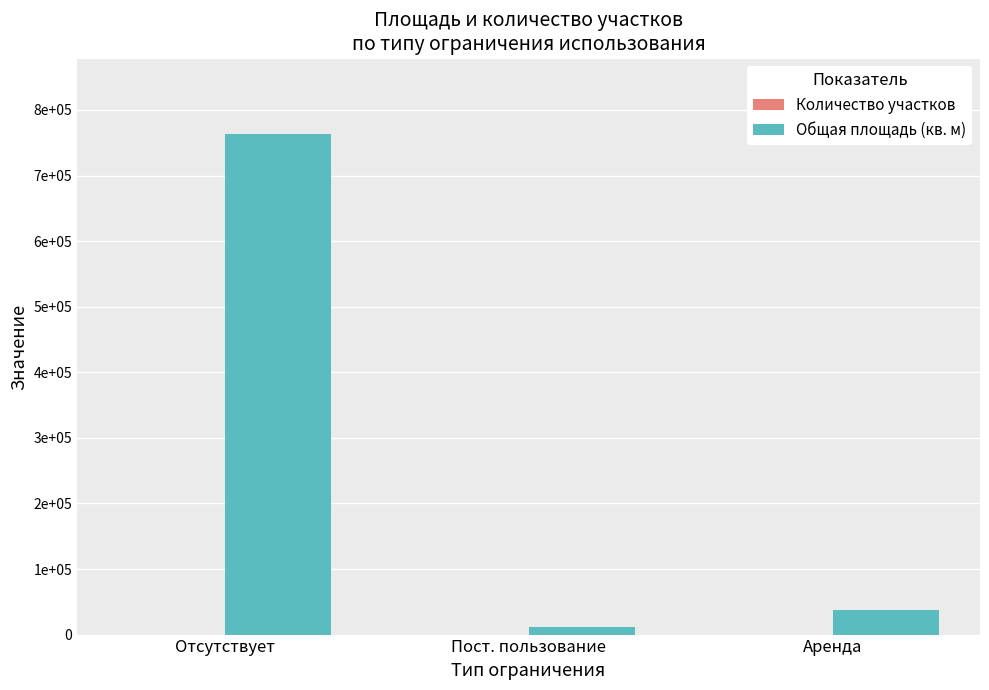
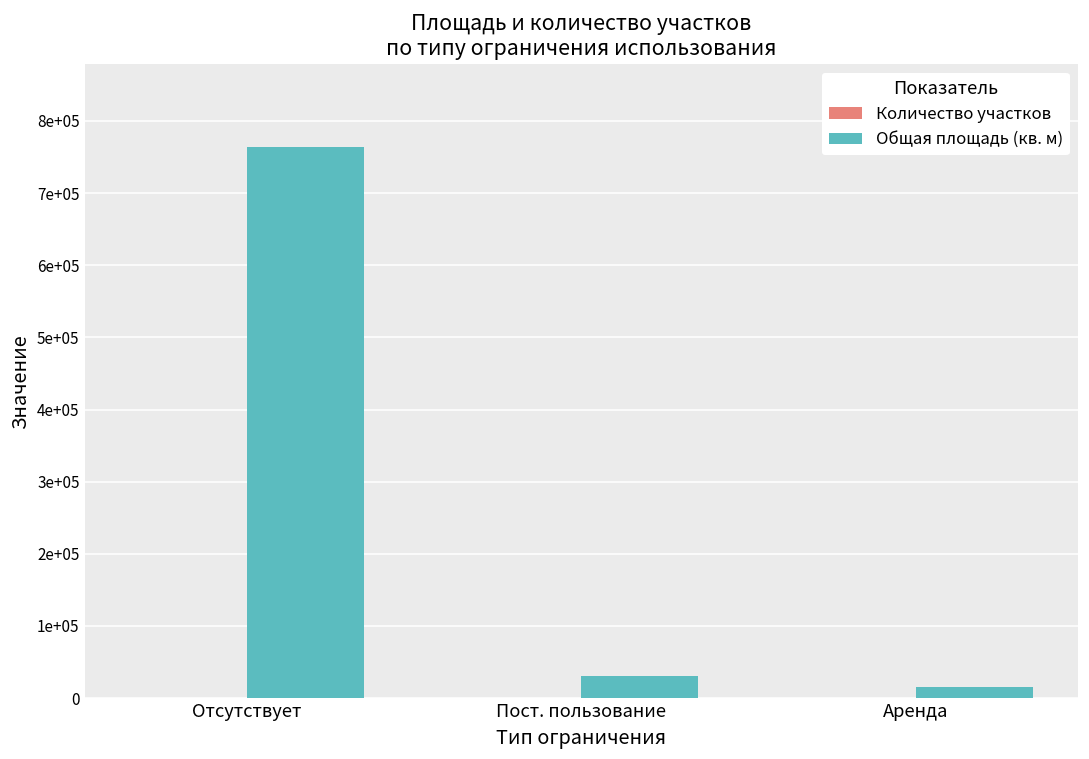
  {
    "Общая площадь (кв. м)": {
      "Отсутствует": 760000,
-     "Пост. пользование": 10000,
-     "Аренда": 40000
+     "Пост. пользование": 30000,
+     "Аренда": 10000
    }
  }
